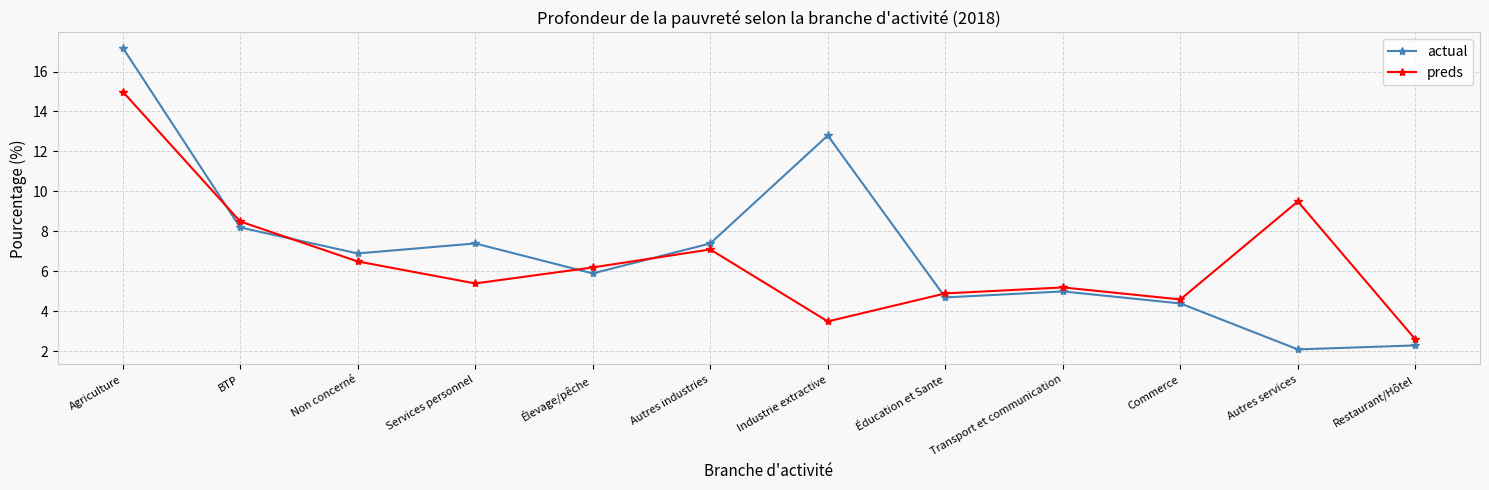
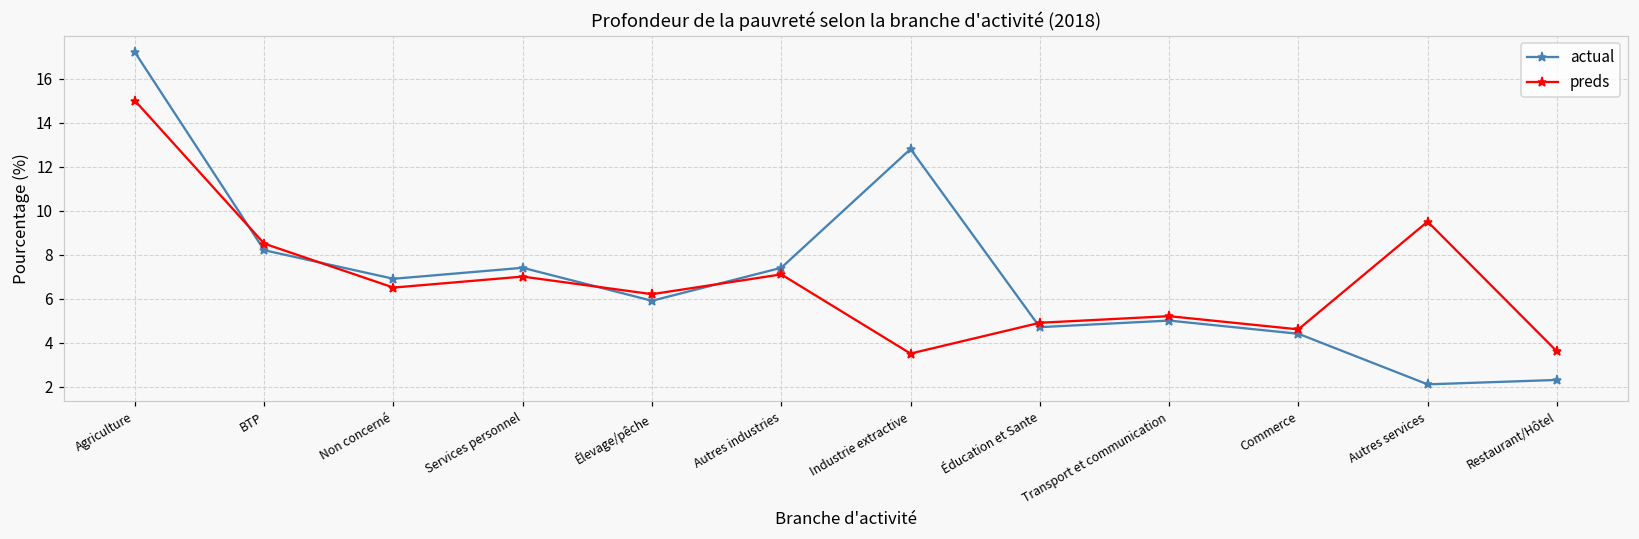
  {
    "actual": {
      "Agriculture": 17.2,
      "BTP": 8.2,
      "Non concerné": 6.9,
      "Services personnel": 7.4,
      "Élevage/pêche": 5.9,
      "Autres industries": 7.4,
      "Industrie extractive": 12.8,
      "Éducation et Sante": 4.7,
      "Transport et communication": 5.0,
      "Commerce": 4.4,
      "Autres services": 2.1,
      "Restaurant/Hôtel": 2.3
    },
    "preds": {
      "Agriculture": 15.0,
      "BTP": 8.5,
      "Non concerné": 6.5,
-     "Services personnel": 5.4,
+     "Services personnel": 7.0,
      "Élevage/pêche": 6.2,
      "Autres industries": 7.1,
      "Industrie extractive": 3.5,
      "Éducation et Sante": 4.9,
      "Transport et communication": 5.2,
      "Commerce": 4.6,
      "Autres services": 9.5,
-     "Restaurant/Hôtel": 2.6
+     "Restaurant/Hôtel": 3.6
    }
  }
